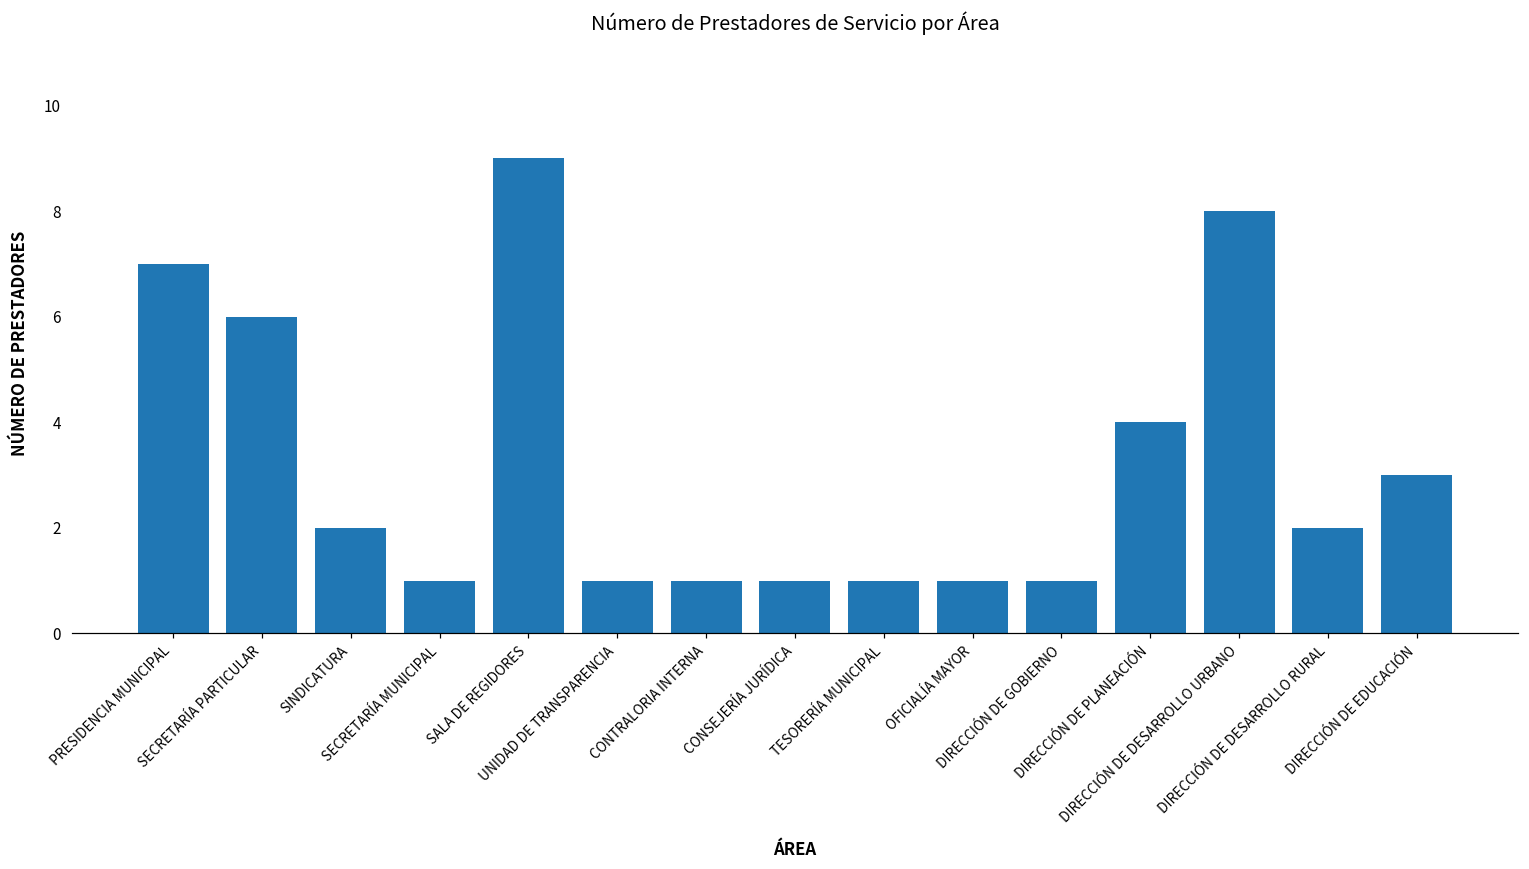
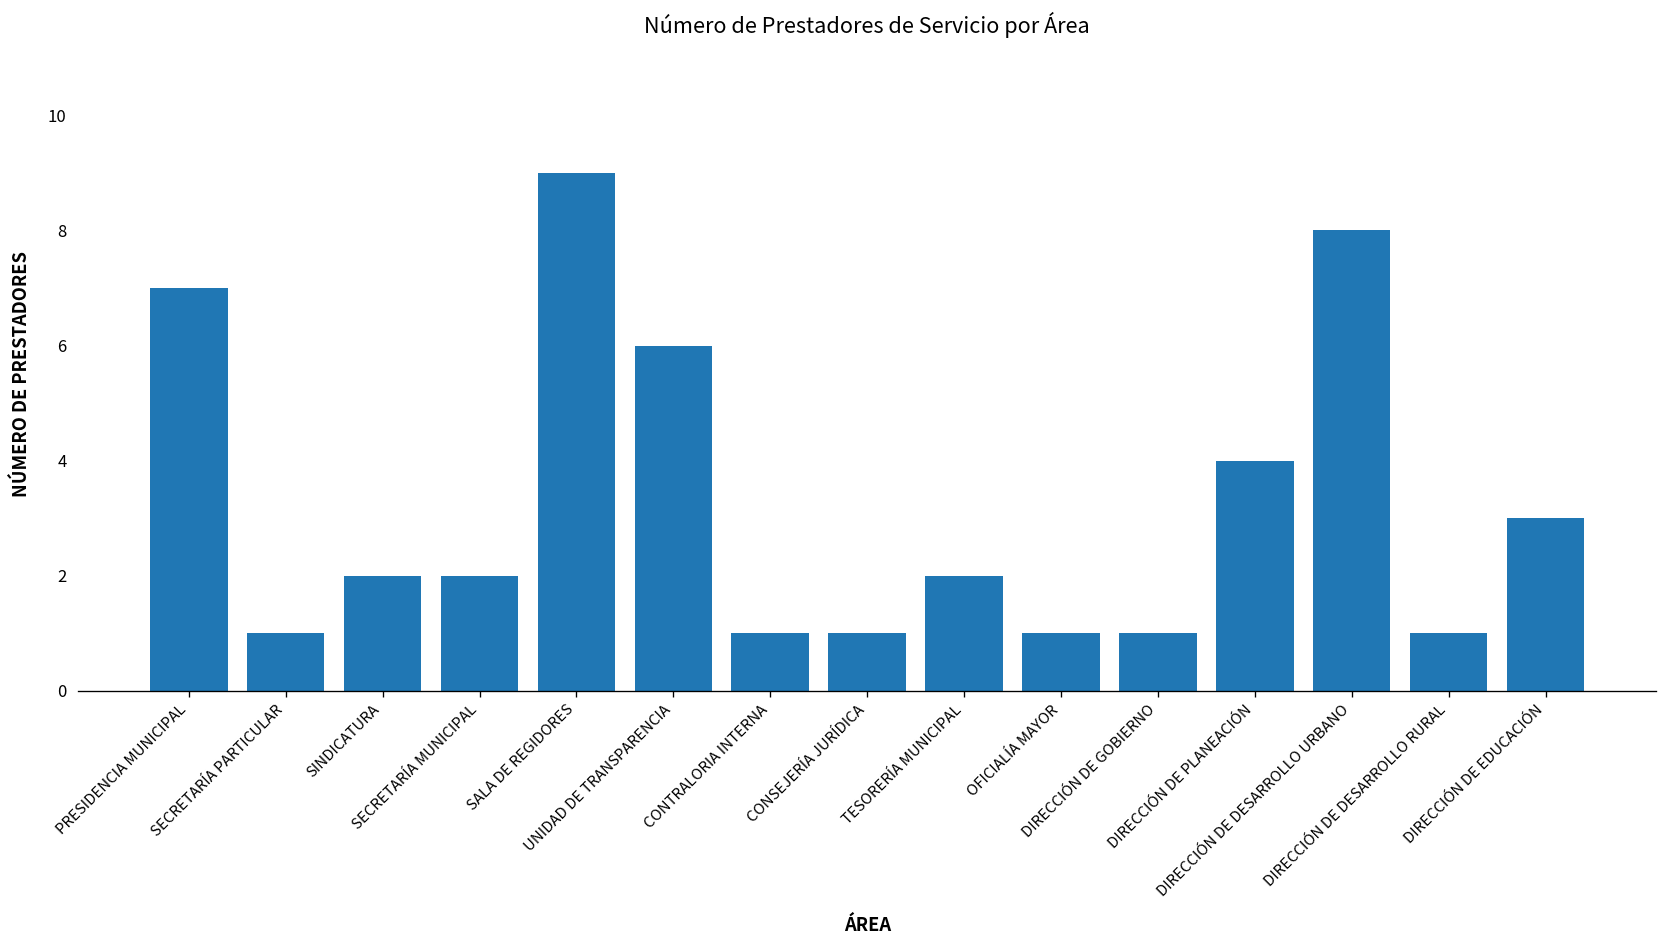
  {
    "PRESIDENCIA MUNICIPAL": 7,
-   "SECRETARÍA PARTICULAR": 6,
+   "SECRETARÍA PARTICULAR": 1,
    "SINDICATURA": 2,
-   "SECRETARÍA MUNICIPAL": 1,
+   "SECRETARÍA MUNICIPAL": 2,
    "SALA DE REGIDORES": 9,
-   "UNIDAD DE TRANSPARENCIA": 1,
+   "UNIDAD DE TRANSPARENCIA": 6,
    "CONTRALORIA INTERNA": 1,
    "CONSEJERÍA JURÍDICA": 1,
-   "TESORERÍA MUNICIPAL": 1,
+   "TESORERÍA MUNICIPAL": 2,
    "OFICIALÍA MAYOR": 1,
    "DIRECCIÓN DE GOBIERNO": 1,
    "DIRECCIÓN DE PLANEACIÓN": 4,
    "DIRECCIÓN DE DESARROLLO URBANO": 8,
-   "DIRECCIÓN DE DESARROLLO RURAL": 2,
+   "DIRECCIÓN DE DESARROLLO RURAL": 1,
    "DIRECCIÓN DE EDUCACIÓN": 3
  }
